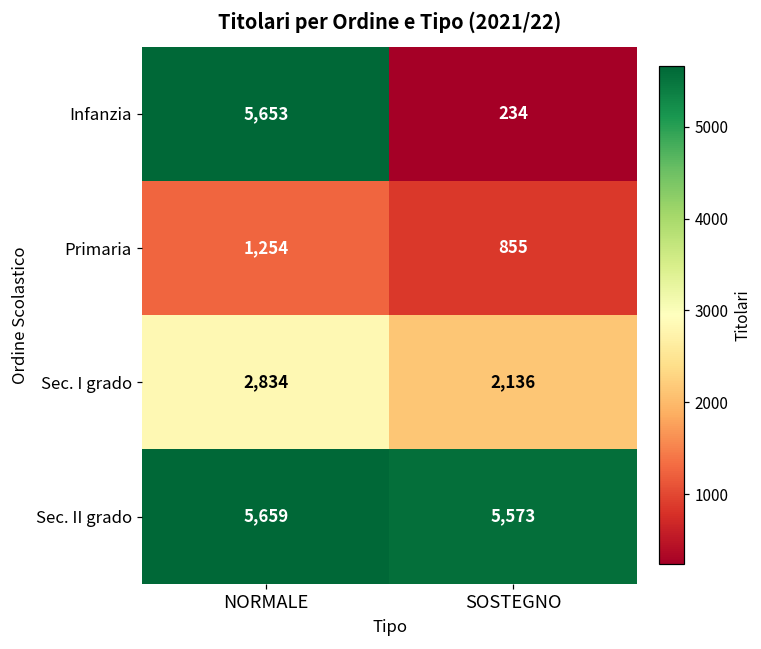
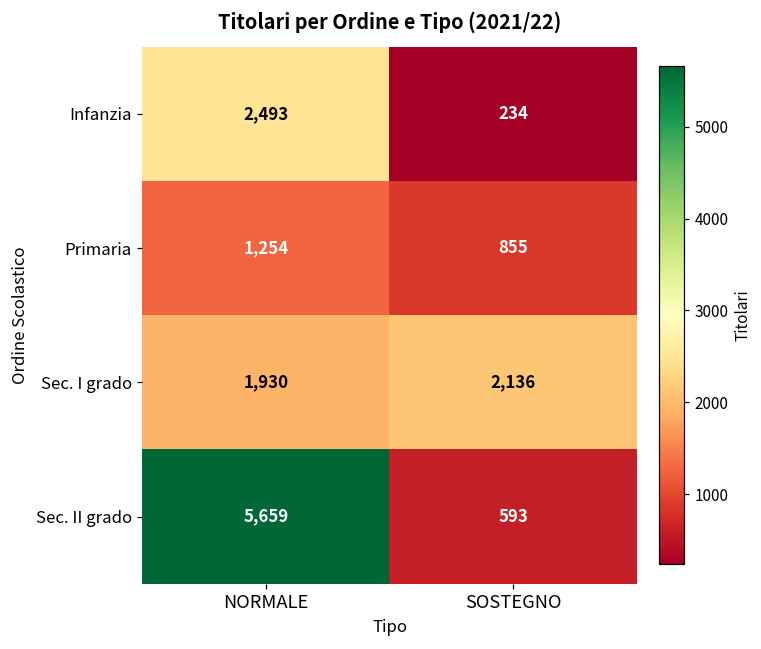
  {
    "Infanzia": {
-     "NORMALE": "5,653",
+     "NORMALE": "2,493",
      "SOSTEGNO": "234"
    },
    "Primaria": {
      "NORMALE": "1,254",
      "SOSTEGNO": "855"
    },
    "Sec. I grado": {
-     "NORMALE": "2,834",
+     "NORMALE": "1,930",
      "SOSTEGNO": "2,136"
    },
    "Sec. II grado": {
      "NORMALE": "5,659",
-     "SOSTEGNO": "5,573"
+     "SOSTEGNO": "593"
    }
  }
